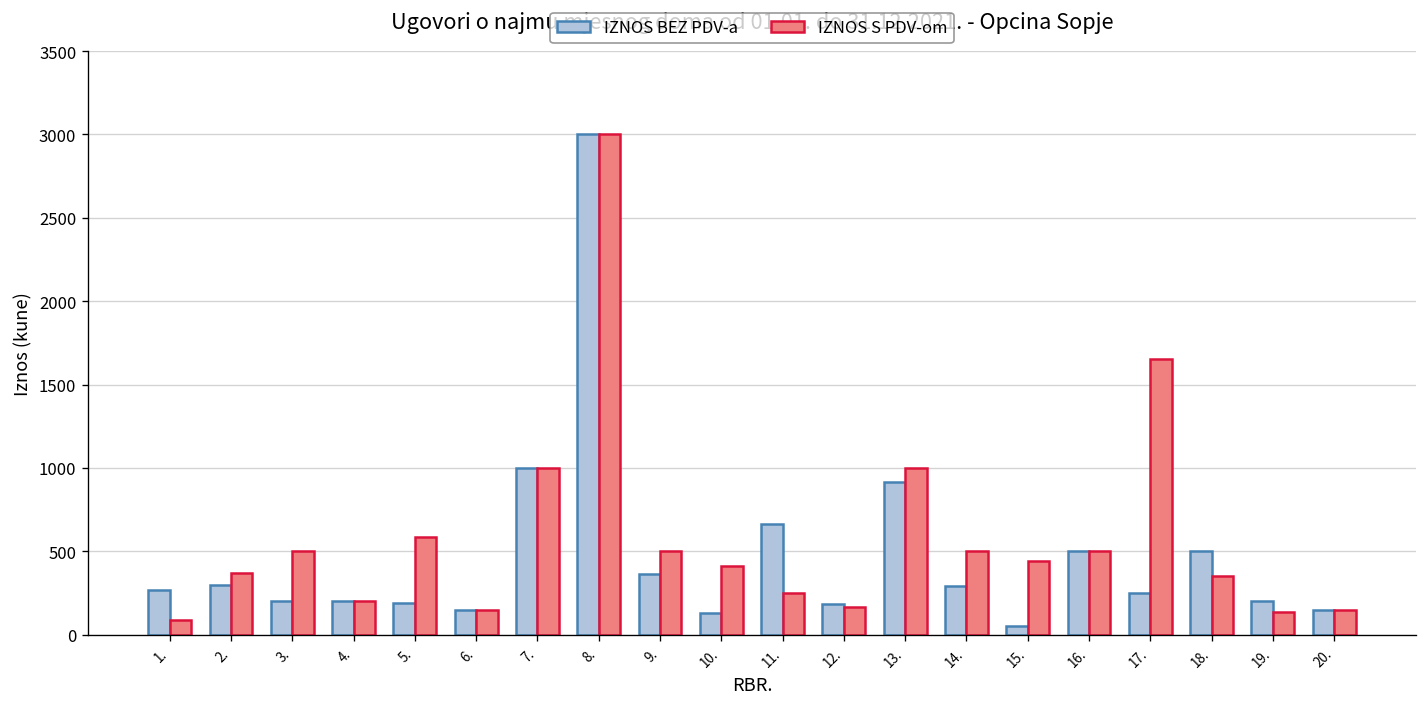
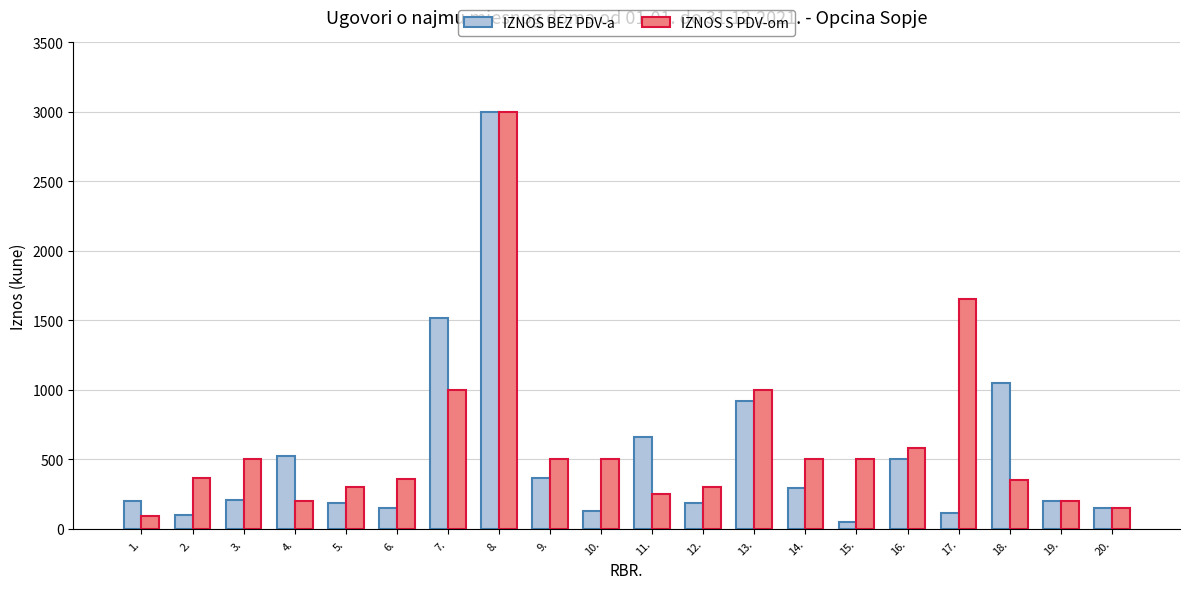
  {
    "IZNOS BEZ PDV-a": {
-     "1.": 270,
-     "2.": 300,
+     "1.": 200,
+     "2.": 100,
      "3.": 200,
-     "4.": 200,
+     "4.": 530,
      "5.": 190,
      "6.": 150,
-     "7.": 1000,
+     "7.": 1520,
      "8.": 3000,
      "9.": 370,
      "10.": 130,
      "11.": 660,
      "12.": 180,
      "13.": 920,
      "14.": 290,
      "15.": 50,
      "16.": 500,
-     "17.": 250,
-     "18.": 500,
+     "17.": 120,
+     "18.": 1050,
      "19.": 200,
      "20.": 150
    },
    "IZNOS S PDV-om": {
      "1.": 90,
      "2.": 370,
      "3.": 500,
      "4.": 200,
-     "5.": 590,
-     "6.": 150,
+     "5.": 300,
+     "6.": 360,
      "7.": 1000,
      "8.": 3000,
      "9.": 500,
-     "10.": 410,
+     "10.": 500,
      "11.": 250,
-     "12.": 160,
+     "12.": 300,
      "13.": 1000,
      "14.": 500,
-     "15.": 440,
-     "16.": 500,
+     "15.": 500,
+     "16.": 580,
      "17.": 1650,
      "18.": 350,
-     "19.": 130,
+     "19.": 200,
      "20.": 150
    }
  }
